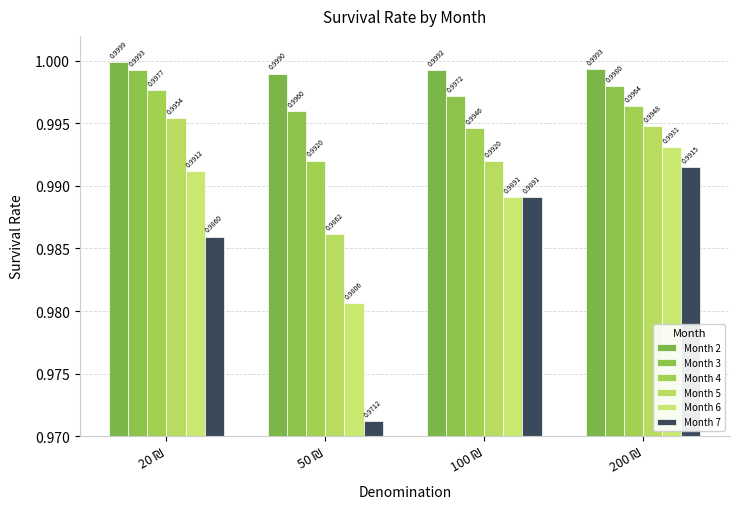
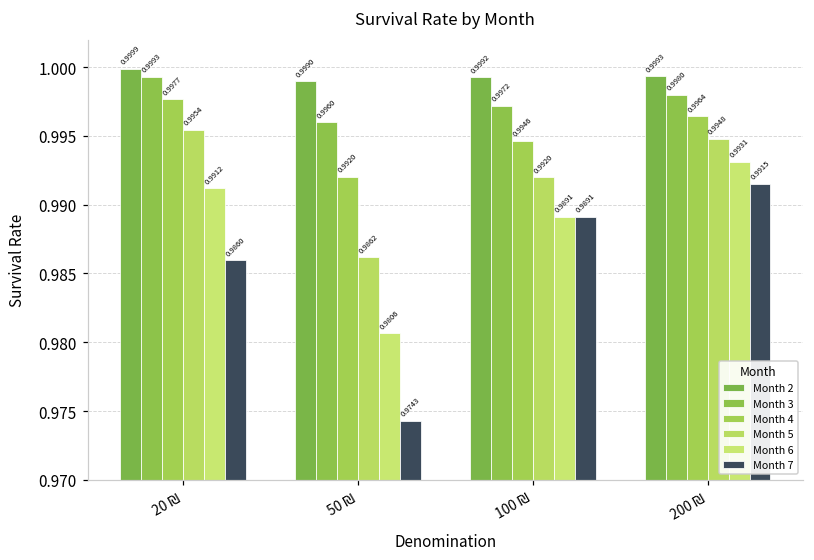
  {
    "Month 7": {
      "20 ₪": 0.9860,
-     "50 ₪": 0.9712,
+     "50 ₪": 0.9743,
      "100 ₪": 0.9891,
      "200 ₪": 0.9915
    }
  }
